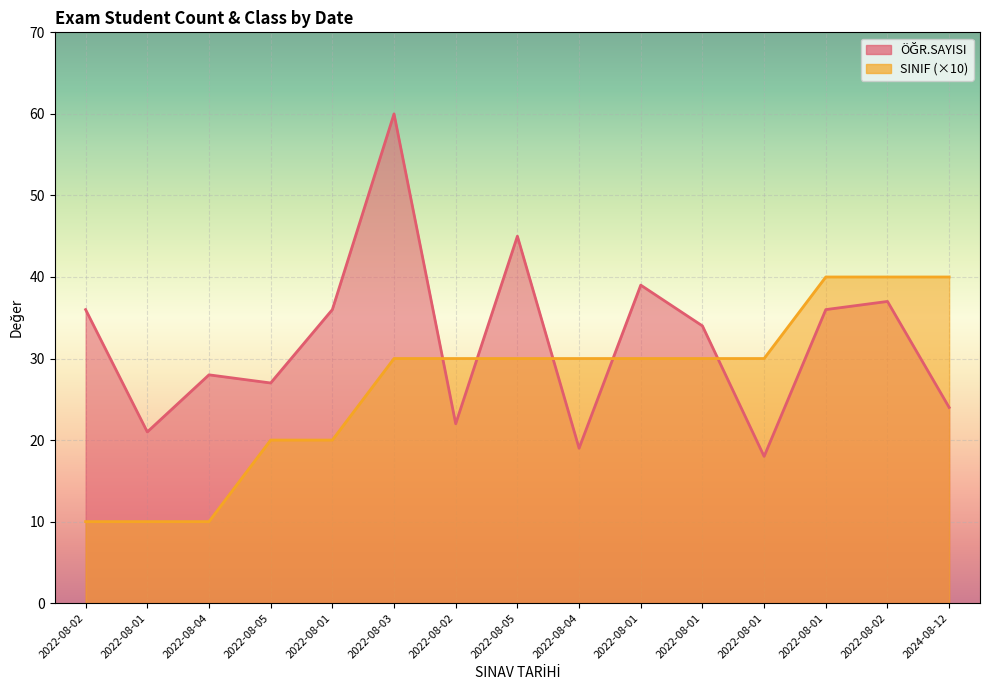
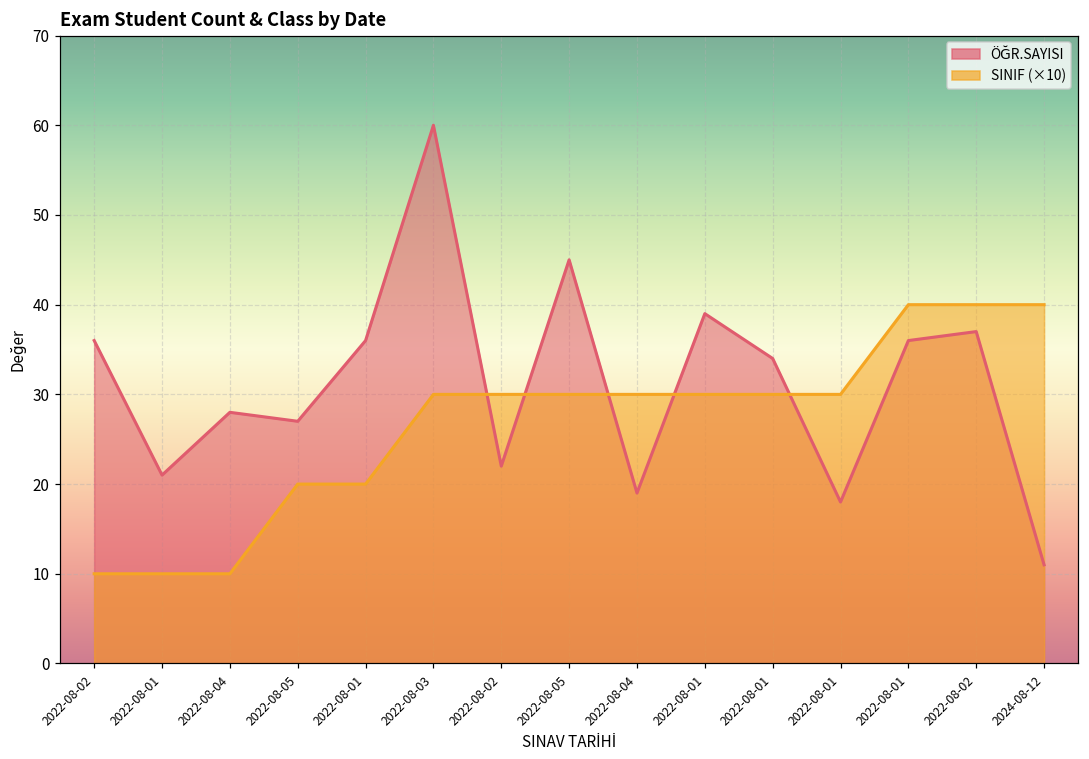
  {
    "ÖĞR.SAYISI": {
      "2022-08-03": 60,
-     "2024-08-12": 24
+     "2024-08-12": 11
    },
    "SINIF (×10)": {
      "2022-08-03": 30,
      "2024-08-12": 40
    }
  }
